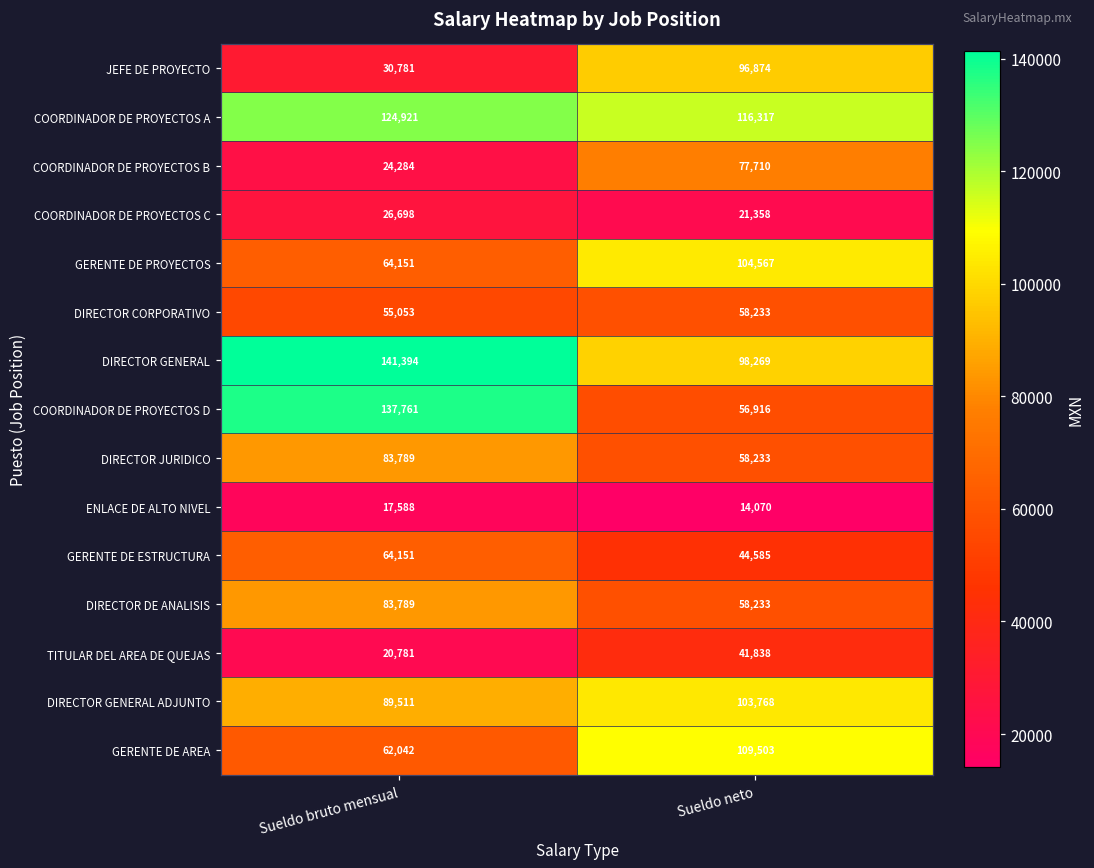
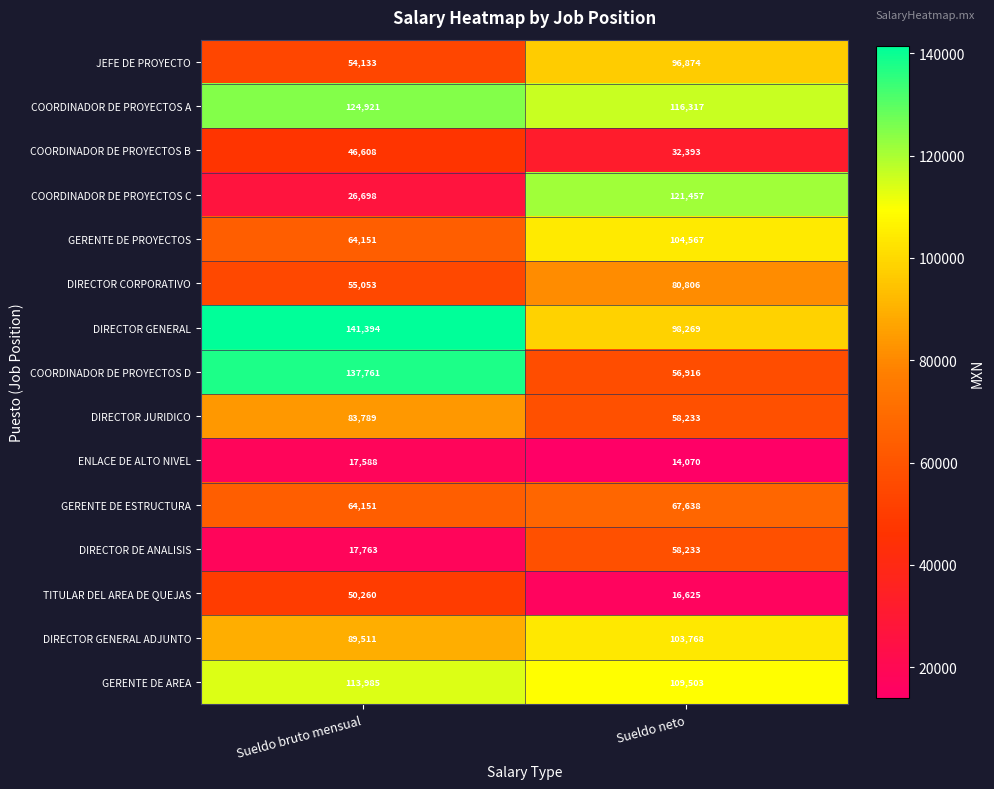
  {
    "JEFE DE PROYECTO": {
-     "Sueldo bruto mensual": "30,781",
+     "Sueldo bruto mensual": "54,133",
      "Sueldo neto": "96,874"
    },
    "COORDINADOR DE PROYECTOS A": {
      "Sueldo bruto mensual": "124,921",
      "Sueldo neto": "116,317"
    },
    "COORDINADOR DE PROYECTOS B": {
-     "Sueldo bruto mensual": "24,284",
-     "Sueldo neto": "77,710"
+     "Sueldo bruto mensual": "46,608",
+     "Sueldo neto": "32,393"
    },
    "COORDINADOR DE PROYECTOS C": {
      "Sueldo bruto mensual": "26,698",
-     "Sueldo neto": "21,358"
+     "Sueldo neto": "121,457"
    },
    "GERENTE DE PROYECTOS": {
      "Sueldo bruto mensual": "64,151",
      "Sueldo neto": "104,567"
    },
    "DIRECTOR CORPORATIVO": {
      "Sueldo bruto mensual": "55,053",
-     "Sueldo neto": "58,233"
+     "Sueldo neto": "80,806"
    },
    "DIRECTOR GENERAL": {
      "Sueldo bruto mensual": "141,394",
      "Sueldo neto": "98,269"
    },
    "COORDINADOR DE PROYECTOS D": {
      "Sueldo bruto mensual": "137,761",
      "Sueldo neto": "56,916"
    },
    "DIRECTOR JURIDICO": {
      "Sueldo bruto mensual": "83,789",
      "Sueldo neto": "58,233"
    },
    "ENLACE DE ALTO NIVEL": {
      "Sueldo bruto mensual": "17,588",
      "Sueldo neto": "14,070"
    },
    "GERENTE DE ESTRUCTURA": {
      "Sueldo bruto mensual": "64,151",
-     "Sueldo neto": "44,585"
+     "Sueldo neto": "67,638"
    },
    "DIRECTOR DE ANALISIS": {
-     "Sueldo bruto mensual": "83,789",
+     "Sueldo bruto mensual": "17,763",
      "Sueldo neto": "58,233"
    },
    "TITULAR DEL AREA DE QUEJAS": {
-     "Sueldo bruto mensual": "20,781",
-     "Sueldo neto": "41,838"
+     "Sueldo bruto mensual": "50,260",
+     "Sueldo neto": "16,625"
    },
    "DIRECTOR GENERAL ADJUNTO": {
      "Sueldo bruto mensual": "89,511",
      "Sueldo neto": "103,768"
    },
    "GERENTE DE AREA": {
-     "Sueldo bruto mensual": "62,042",
+     "Sueldo bruto mensual": "113,985",
      "Sueldo neto": "109,503"
    }
  }
